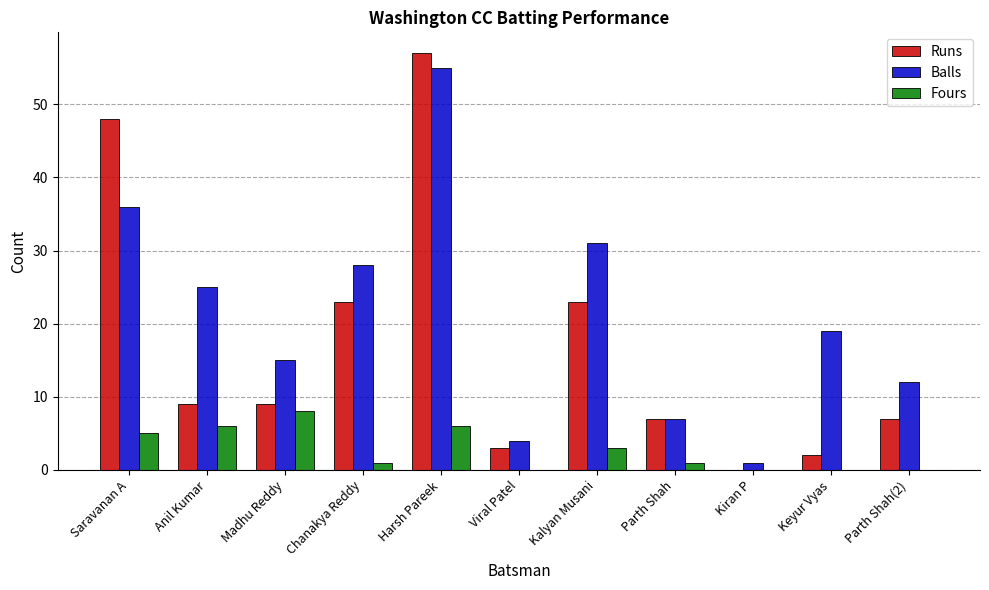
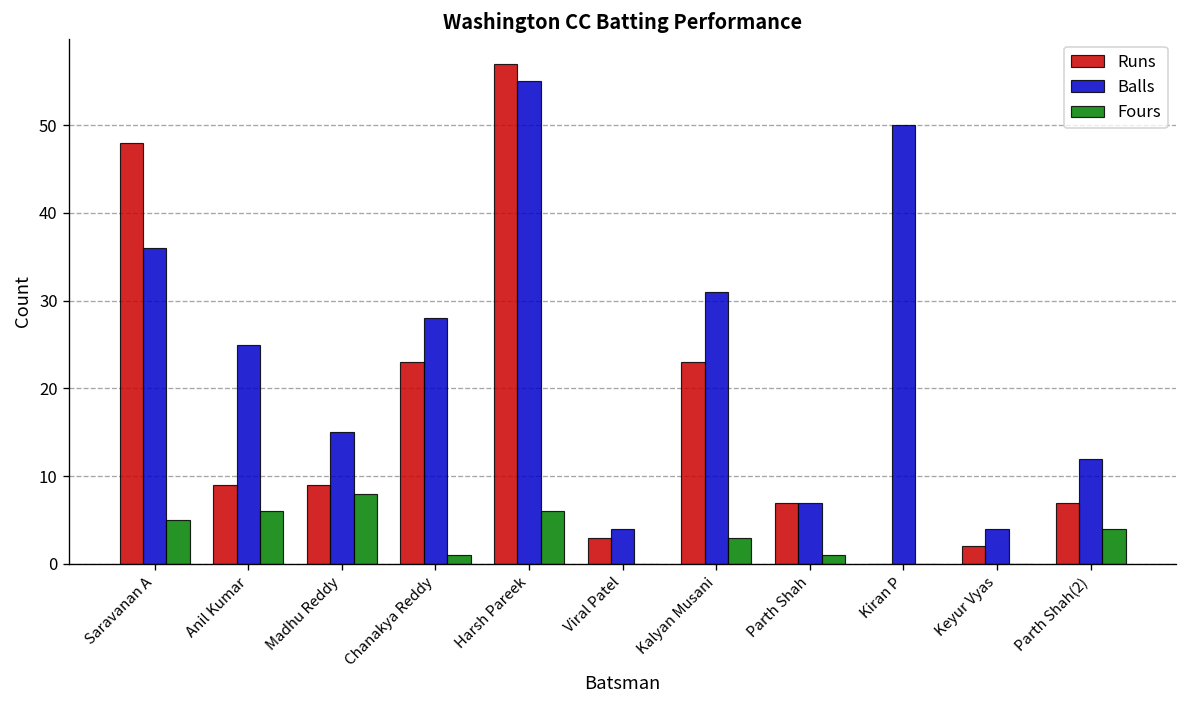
  {
    "Runs": {
      "Saravanan A": 48,
      "Anil Kumar": 9,
      "Madhu Reddy": 9,
      "Chanakya Reddy": 23,
      "Harsh Pareek": 57,
      "Viral Patel": 3,
      "Kalyan Musani": 23,
      "Parth Shah": 7,
      "Kiran P": 0,
      "Keyur Vyas": 2,
      "Parth Shah(2)": 7
    },
    "Balls": {
      "Saravanan A": 36,
      "Anil Kumar": 25,
      "Madhu Reddy": 15,
      "Chanakya Reddy": 28,
      "Harsh Pareek": 55,
      "Viral Patel": 4,
      "Kalyan Musani": 31,
      "Parth Shah": 7,
-     "Kiran P": 1,
-     "Keyur Vyas": 19,
+     "Kiran P": 50,
+     "Keyur Vyas": 4,
      "Parth Shah(2)": 12
    },
    "Fours": {
      "Saravanan A": 5,
      "Anil Kumar": 6,
      "Madhu Reddy": 8,
      "Chanakya Reddy": 1,
      "Harsh Pareek": 6,
      "Viral Patel": 0,
      "Kalyan Musani": 3,
      "Parth Shah": 1,
      "Kiran P": 0,
      "Keyur Vyas": 0,
-     "Parth Shah(2)": 0
+     "Parth Shah(2)": 4
    }
  }
